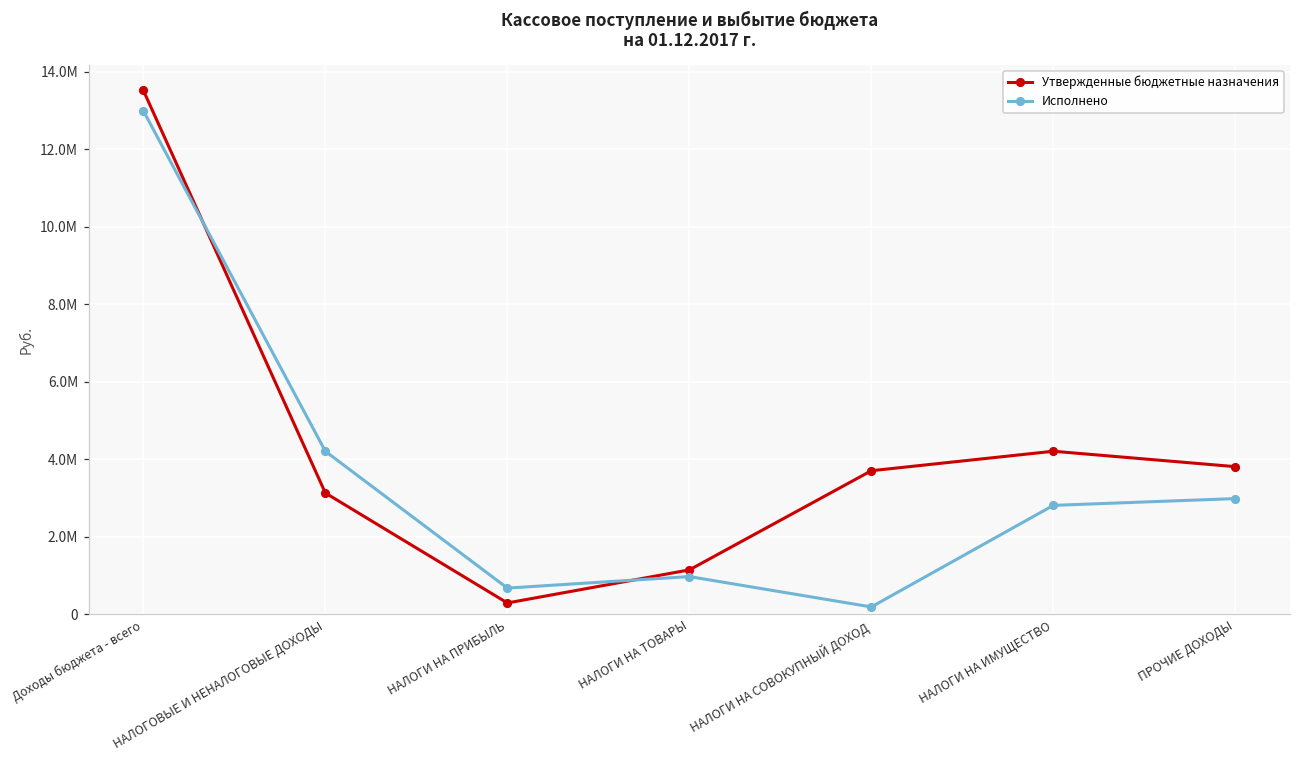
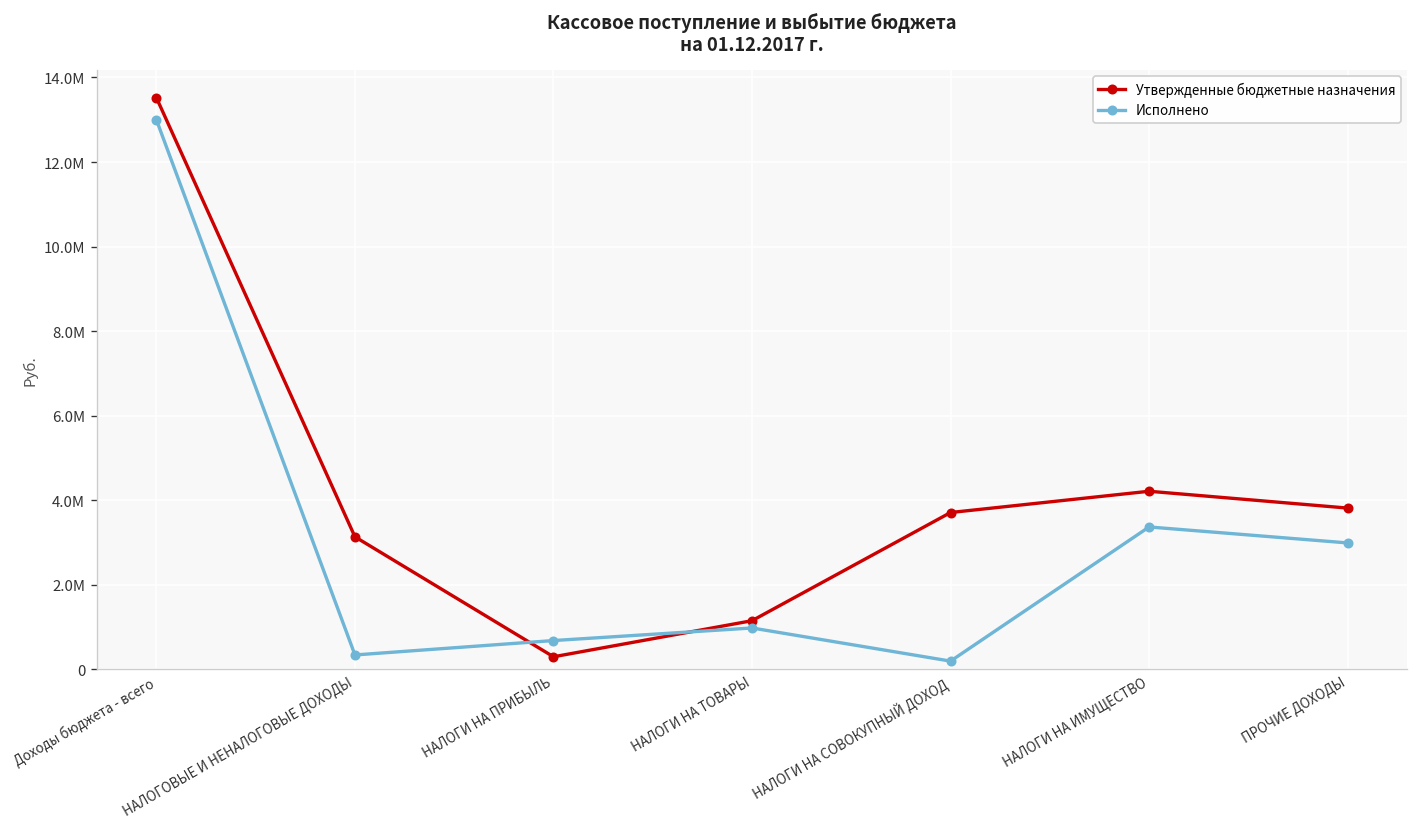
  {
    "Утвержденные бюджетные назначения": {
      "Доходы бюджета - всего": 13500000,
      "НАЛОГОВЫЕ И НЕНАЛОГОВЫЕ ДОХОДЫ": 3100000,
      "НАЛОГИ НА ПРИБЫЛЬ": 300000,
      "НАЛОГИ НА ТОВАРЫ": 1100000,
      "НАЛОГИ НА СОВОКУПНЫЙ ДОХОД": 3700000,
      "НАЛОГИ НА ИМУЩЕСТВО": 4200000,
      "ПРОЧИЕ ДОХОДЫ": 3800000
    },
    "Исполнено": {
      "Доходы бюджета - всего": 13000000,
-     "НАЛОГОВЫЕ И НЕНАЛОГОВЫЕ ДОХОДЫ": 4200000,
+     "НАЛОГОВЫЕ И НЕНАЛОГОВЫЕ ДОХОДЫ": 300000,
      "НАЛОГИ НА ПРИБЫЛЬ": 700000,
      "НАЛОГИ НА ТОВАРЫ": 1000000,
      "НАЛОГИ НА СОВОКУПНЫЙ ДОХОД": 200000,
-     "НАЛОГИ НА ИМУЩЕСТВО": 2800000,
+     "НАЛОГИ НА ИМУЩЕСТВО": 3400000,
      "ПРОЧИЕ ДОХОДЫ": 3000000
    }
  }
